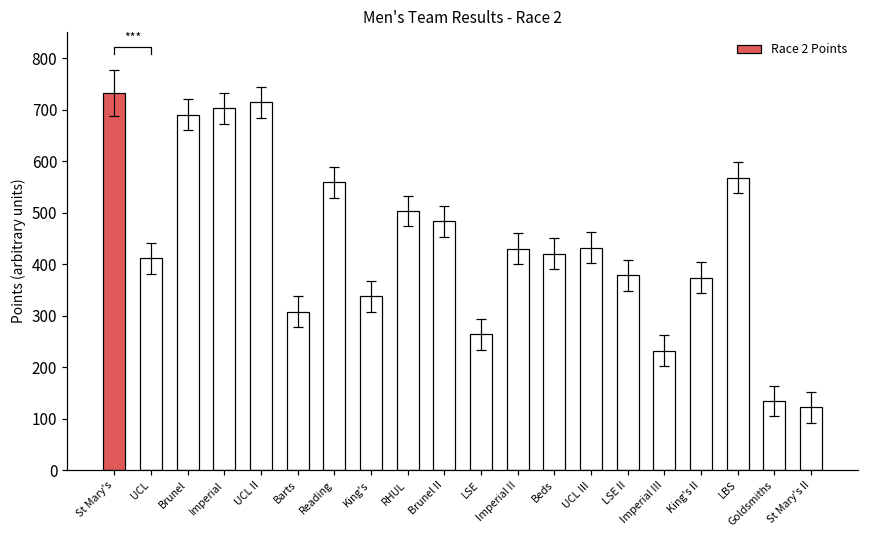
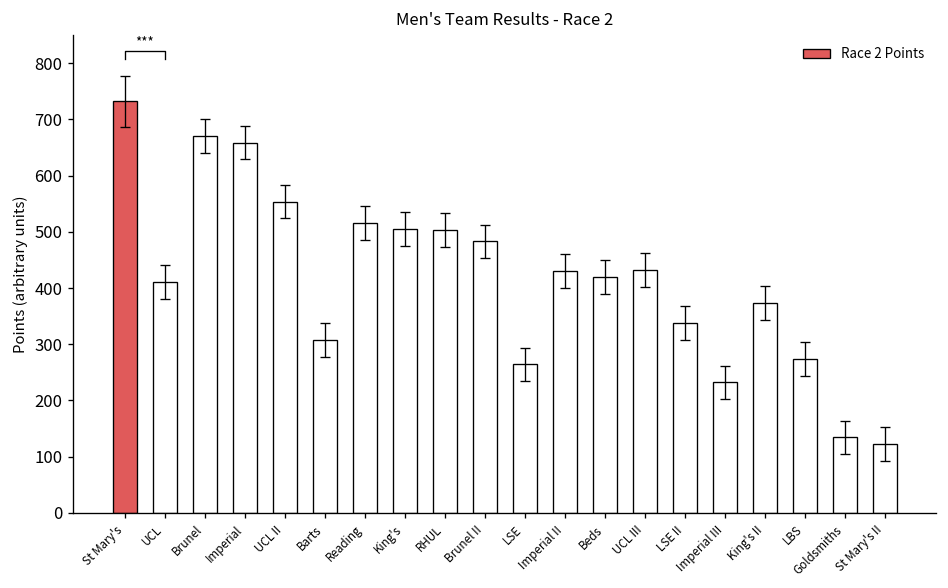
  {
    "Race 2 Points": {
      "St Mary's": 730,
      "UCL": 410,
-     "Brunel": 690,
-     "Imperial": 700,
-     "UCL II": 710,
+     "Brunel": 670,
+     "Imperial": 660,
+     "UCL II": 550,
      "Barts": 310,
-     "Reading": 560,
-     "King's": 340,
+     "Reading": 520,
+     "King's": 510,
      "RHUL": 500,
      "Brunel II": 480,
      "LSE": 260,
      "Imperial II": 430,
      "Beds": 420,
      "UCL III": 430,
-     "LSE II": 380,
+     "LSE II": 340,
      "Imperial III": 230,
      "King's II": 370,
-     "LBS": 570,
+     "LBS": 270,
      "Goldsmiths": 130,
      "St Mary's II": 120
    }
  }
